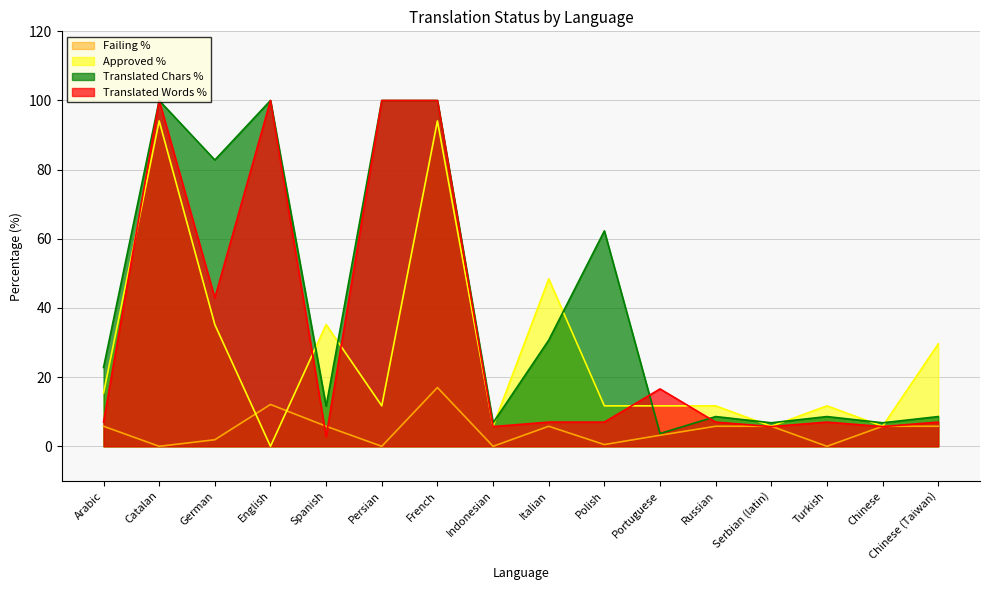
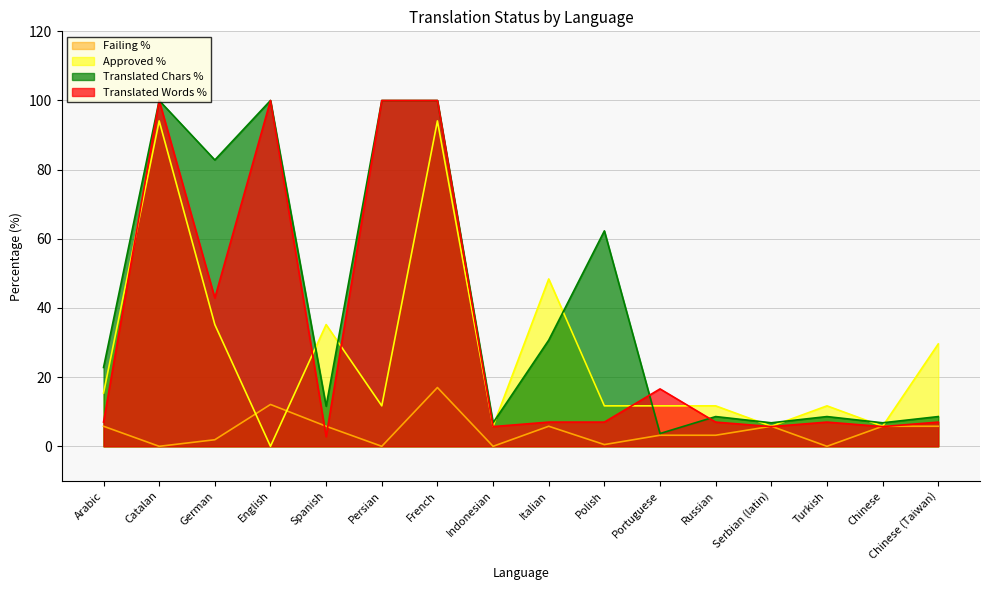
  {
    "Failing %": {
      "Arabic": 6,
      "Catalan": 0,
      "German": 2,
      "English": 12,
      "Spanish": 6,
      "Persian": 0,
      "French": 17,
      "Indonesian": 0,
      "Italian": 6,
      "Polish": 1,
-     "Russian": 6,
+     "Russian": 3,
      "Turkish": 0,
      "Chinese (Taiwan)": 6
    },
    "Approved %": {
      "Arabic": 15,
      "Catalan": 94,
      "German": 35,
      "English": 0,
      "Spanish": 35,
      "Persian": 12,
      "French": 94,
      "Italian": 48,
      "Polish": 12,
      "Portuguese": 12,
      "Russian": 12,
      "Turkish": 12,
      "Chinese (Taiwan)": 30
    },
    "Translated Chars %": {
      "Arabic": 23,
      "German": 83,
      "Spanish": 12,
      "Indonesian": 7,
      "Italian": 31,
      "Polish": 62,
      "Russian": 9,
      "Serbian (latin)": 7,
      "Turkish": 9,
      "Chinese": 7,
      "Chinese (Taiwan)": 9
    },
    "Translated Words %": {
      "Arabic": 7,
      "German": 43,
      "Spanish": 3,
      "Italian": 7,
      "Polish": 7,
      "Portuguese": 17,
      "Russian": 7,
      "Turkish": 7,
      "Chinese (Taiwan)": 7
    }
  }
